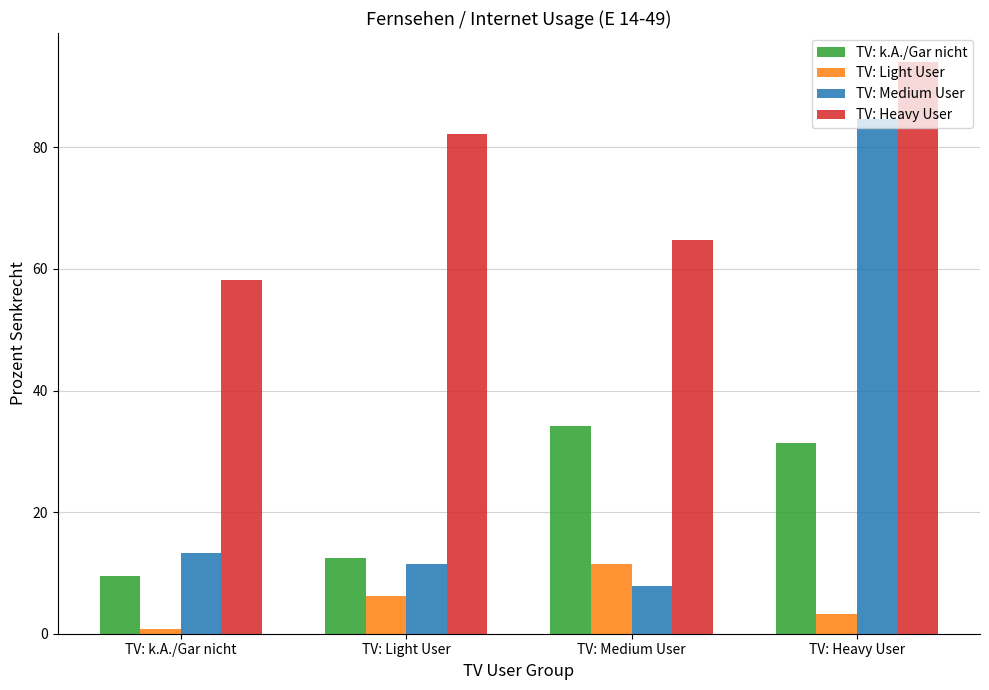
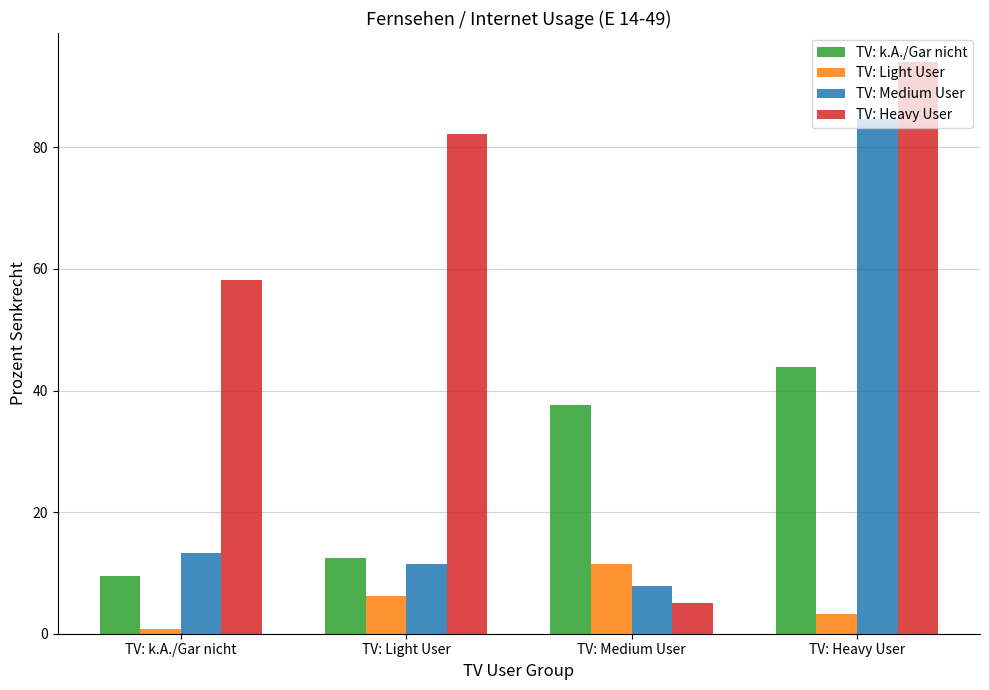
  {
    "TV: k.A./Gar nicht": {
      "TV: k.A./Gar nicht": 10,
      "TV: Light User": 13,
-     "TV: Medium User": 34,
-     "TV: Heavy User": 31
+     "TV: Medium User": 38,
+     "TV: Heavy User": 44
    },
    "TV: Light User": {
      "TV: k.A./Gar nicht": 1,
      "TV: Light User": 6,
      "TV: Medium User": 12,
      "TV: Heavy User": 3
    },
    "TV: Medium User": {
      "TV: k.A./Gar nicht": 13,
      "TV: Light User": 12,
      "TV: Medium User": 8
    },
    "TV: Heavy User": {
      "TV: k.A./Gar nicht": 58,
      "TV: Light User": 82,
-     "TV: Medium User": 65
+     "TV: Medium User": 5
    }
  }
